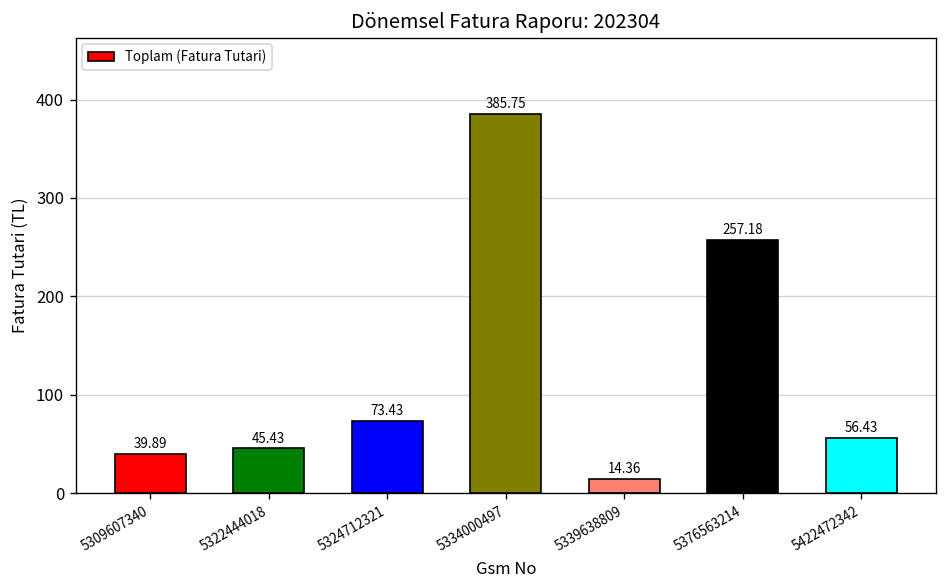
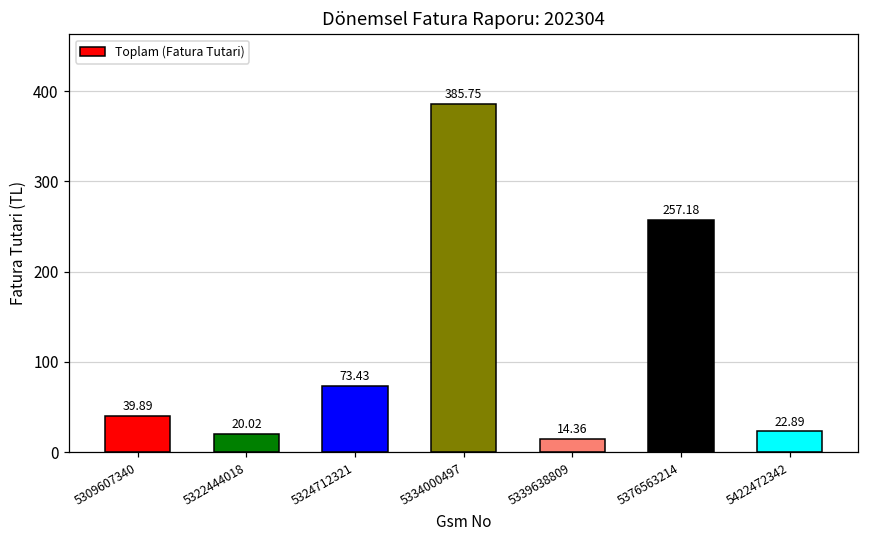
  {
    "5309607340": 39.89,
-   "5322444018": 45.43,
+   "5322444018": 20.02,
    "5324712321": 73.43,
    "5334000497": 385.75,
    "5339638809": 14.36,
    "5376563214": 257.18,
-   "5422472342": 56.43
+   "5422472342": 22.89
  }
